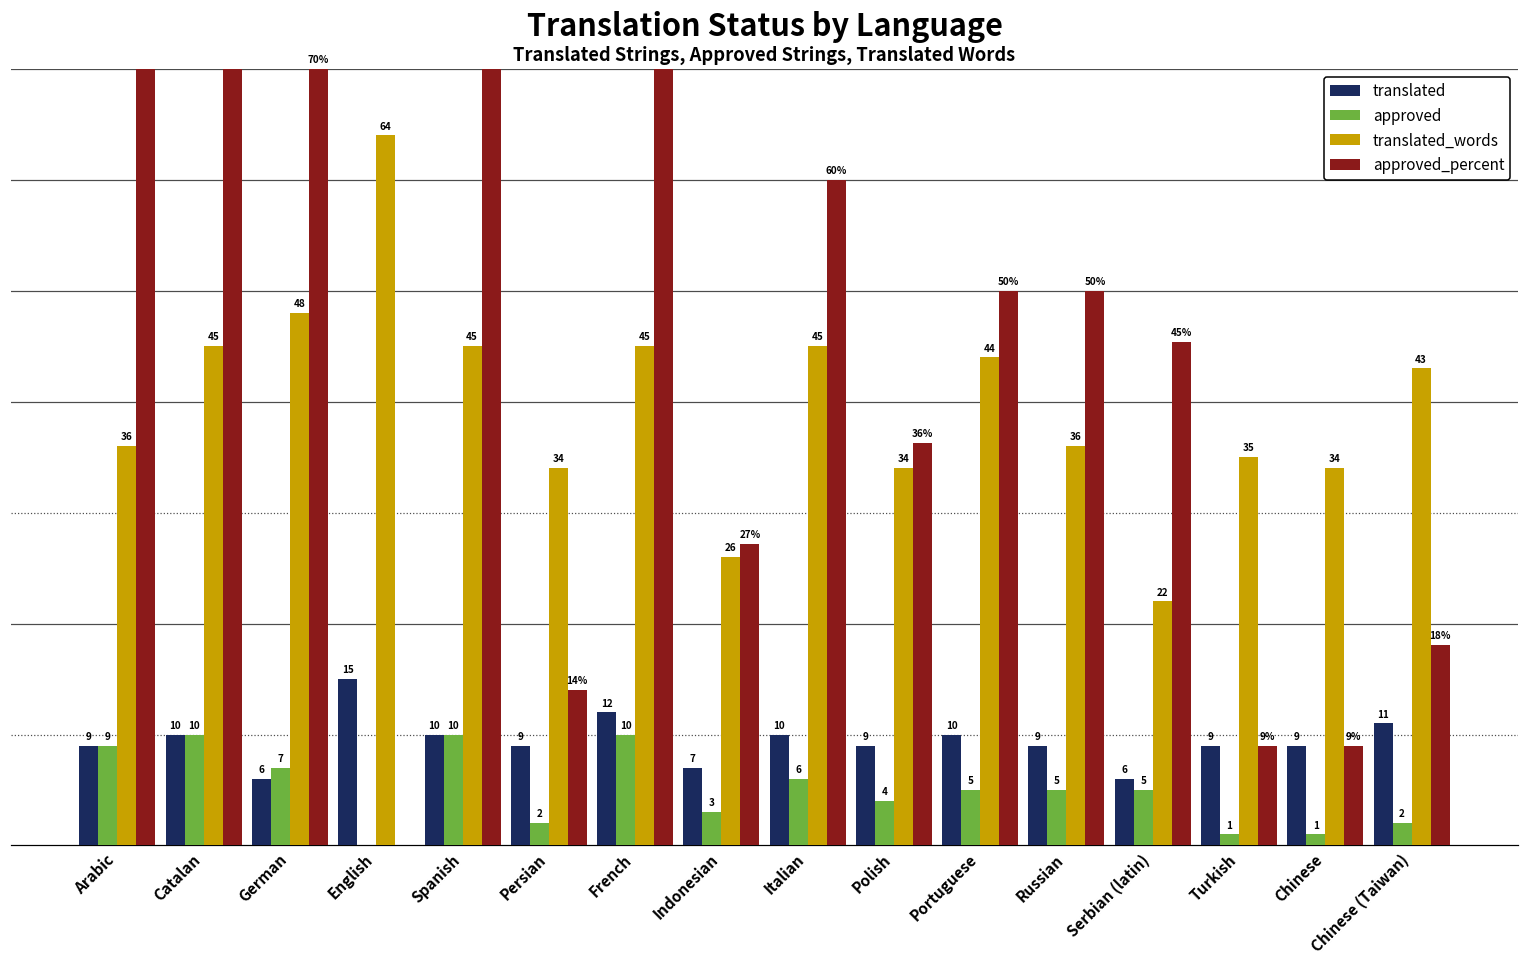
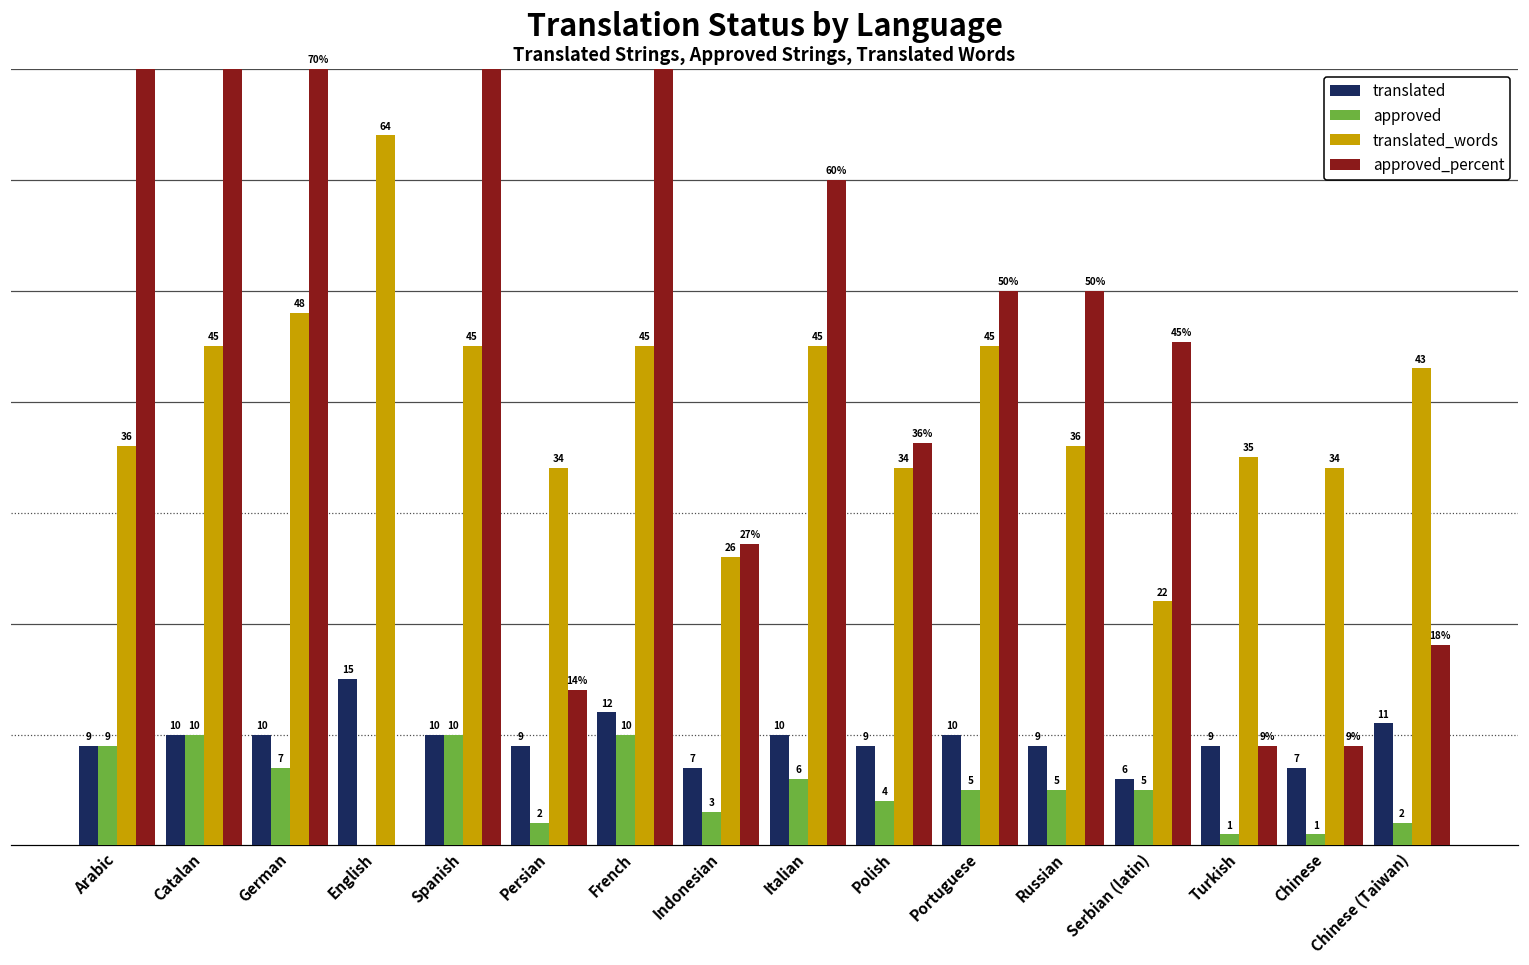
  {
    "translated": {
      "Arabic": "9",
      "Catalan": "10",
-     "German": "6",
+     "German": "10",
      "English": "15",
      "Spanish": "10",
      "Persian": "9",
      "French": "12",
      "Indonesian": "7",
      "Italian": "10",
      "Polish": "9",
      "Portuguese": "10",
      "Russian": "9",
      "Serbian (latin)": "6",
      "Turkish": "9",
-     "Chinese": "9",
+     "Chinese": "7",
      "Chinese (Taiwan)": "11"
    },
    "approved": {
      "Arabic": "9",
      "Catalan": "10",
      "German": "7",
      "Spanish": "10",
      "Persian": "2",
      "French": "10",
      "Indonesian": "3",
      "Italian": "6",
      "Polish": "4",
      "Portuguese": "5",
      "Russian": "5",
      "Serbian (latin)": "5",
      "Turkish": "1",
      "Chinese": "1",
      "Chinese (Taiwan)": "2"
    },
    "translated_words": {
      "Arabic": "36",
      "Catalan": "45",
      "German": "48",
      "English": "64",
      "Spanish": "45",
      "Persian": "34",
      "French": "45",
      "Indonesian": "26",
      "Italian": "45",
      "Polish": "34",
-     "Portuguese": "44",
+     "Portuguese": "45",
      "Russian": "36",
      "Serbian (latin)": "22",
      "Turkish": "35",
      "Chinese": "34",
      "Chinese (Taiwan)": "43"
    },
    "approved_percent": {
      "German": "70%",
      "Persian": "14%",
      "Indonesian": "27%",
      "Italian": "60%",
      "Polish": "36%",
      "Portuguese": "50%",
      "Russian": "50%",
      "Serbian (latin)": "45%",
      "Turkish": "9%",
      "Chinese": "9%",
      "Chinese (Taiwan)": "18%"
    }
  }
